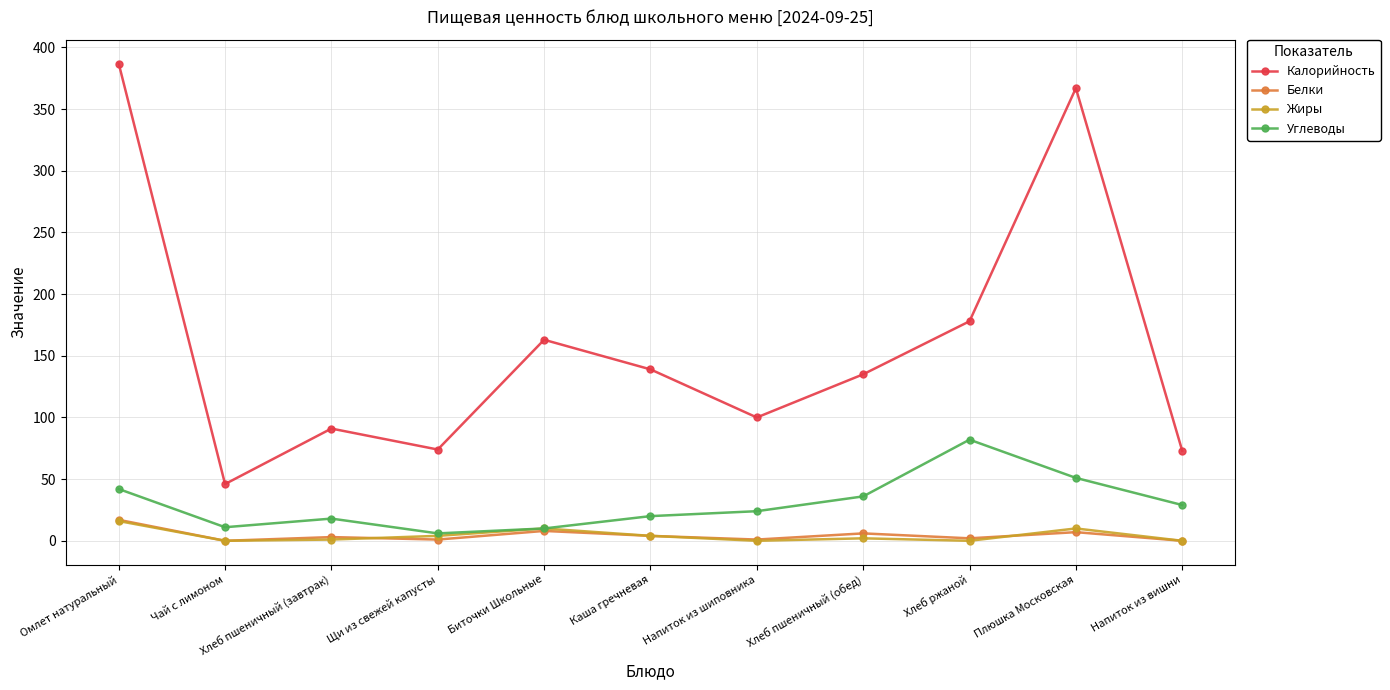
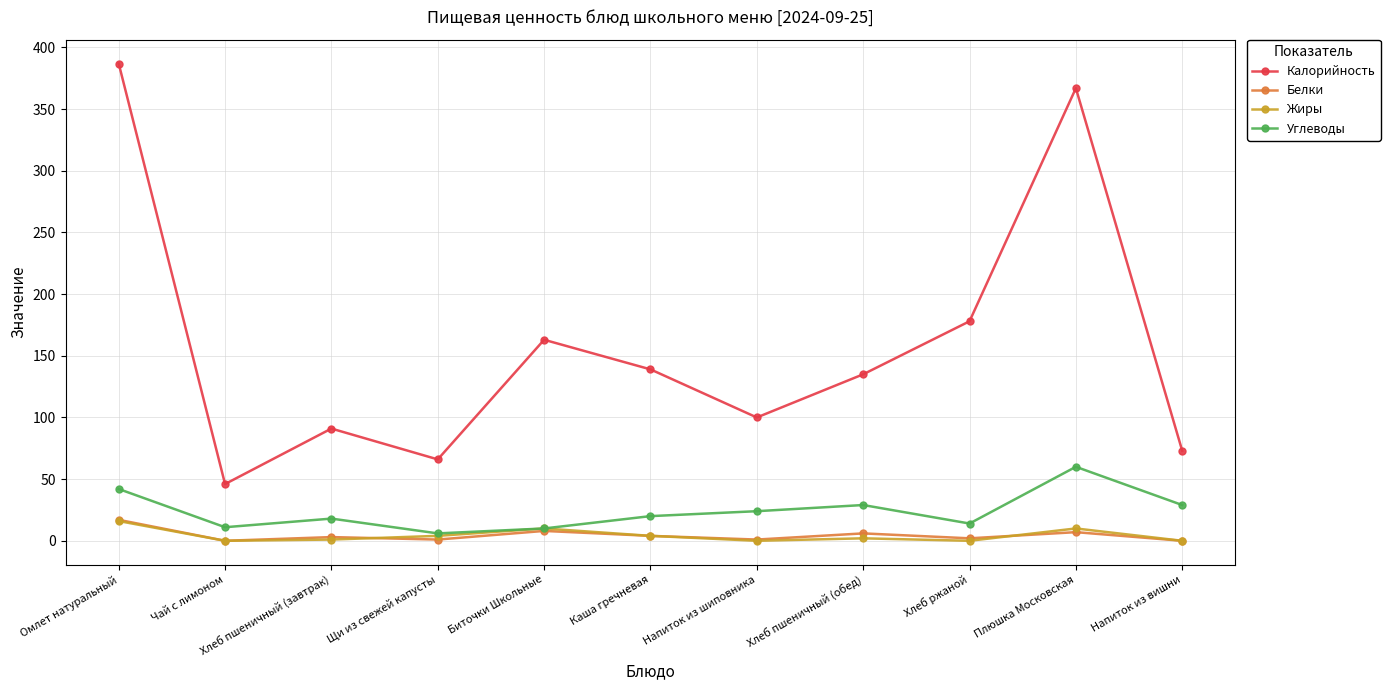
  {
    "Калорийность": {
      "Омлет натуральный": 387,
      "Чай с лимоном": 46,
      "Хлеб пшеничный (завтрак)": 91,
-     "Щи из свежей капусты": 74,
+     "Щи из свежей капусты": 66,
      "Биточки Школьные": 163,
      "Каша гречневая": 139,
      "Напиток из шиповника": 100,
      "Хлеб пшеничный (обед)": 135,
      "Хлеб ржаной": 178,
      "Плюшка Московская": 367,
      "Напиток из вишни": 73
    },
    "Углеводы": {
      "Омлет натуральный": 42,
      "Чай с лимоном": 11,
      "Хлеб пшеничный (завтрак)": 18,
      "Каша гречневая": 20,
      "Напиток из шиповника": 24,
-     "Хлеб пшеничный (обед)": 36,
-     "Хлеб ржаной": 82,
-     "Плюшка Московская": 51,
+     "Хлеб пшеничный (обед)": 29,
+     "Хлеб ржаной": 14,
+     "Плюшка Московская": 60,
      "Напиток из вишни": 29
    }
  }
